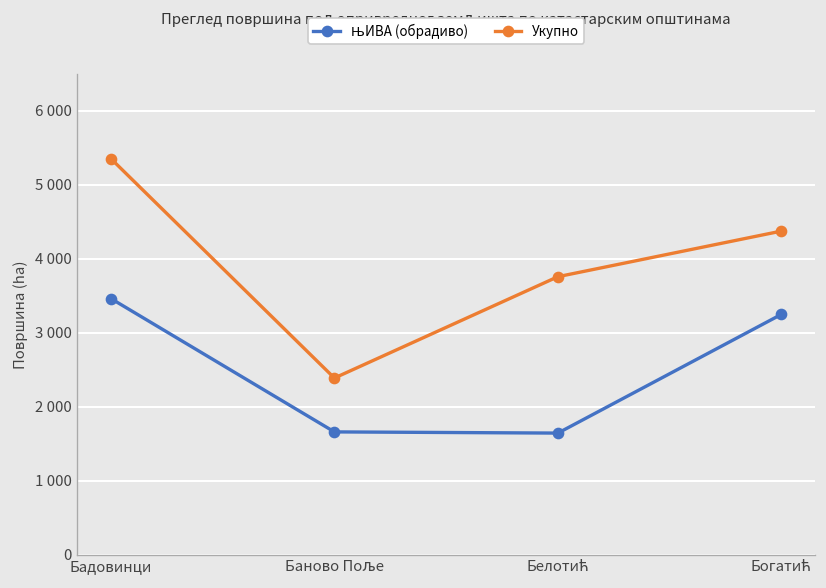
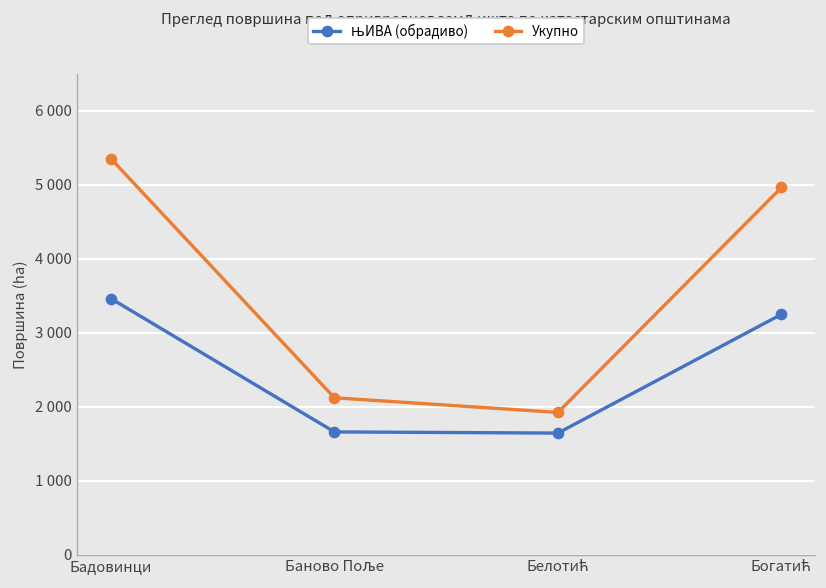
  {
    "ЊИВА (обрадиво)": {
      "Бадовинци": 3500,
      "Баново Поље": 1700,
      "Белотић": 1600,
      "Богатић": 3200
    },
    "Укупно": {
      "Бадовинци": 5400,
-     "Баново Поље": 2400,
-     "Белотић": 3800,
-     "Богатић": 4400
+     "Баново Поље": 2100,
+     "Белотић": 1900,
+     "Богатић": 5000
    }
  }
